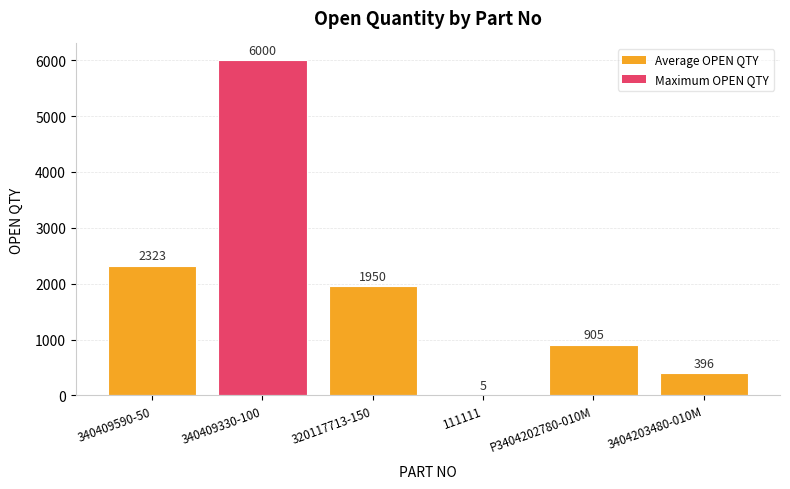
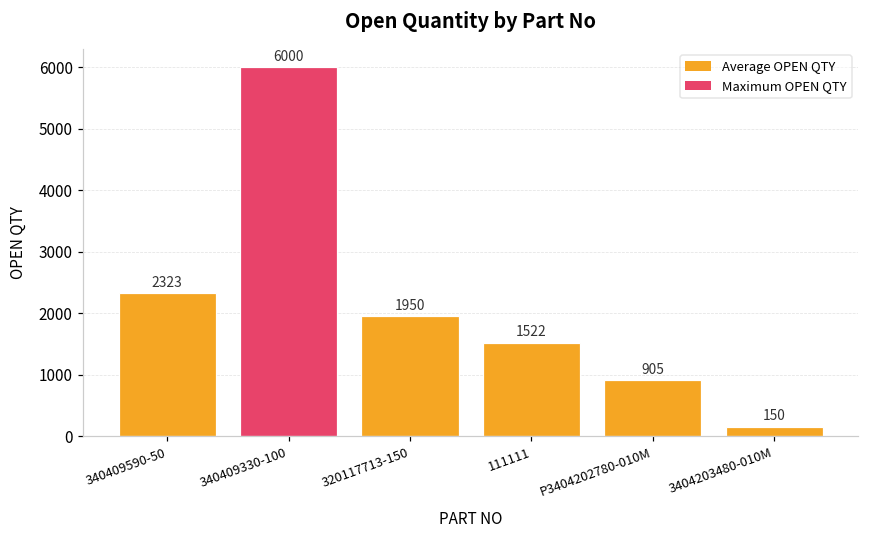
  {
    "340409590-50": 2323,
    "340409330-100": 6000,
    "320117713-150": 1950,
-   "111111": 5,
+   "111111": 1522,
    "P3404202780-010M": 905,
-   "3404203480-010M": 396
+   "3404203480-010M": 150
  }
